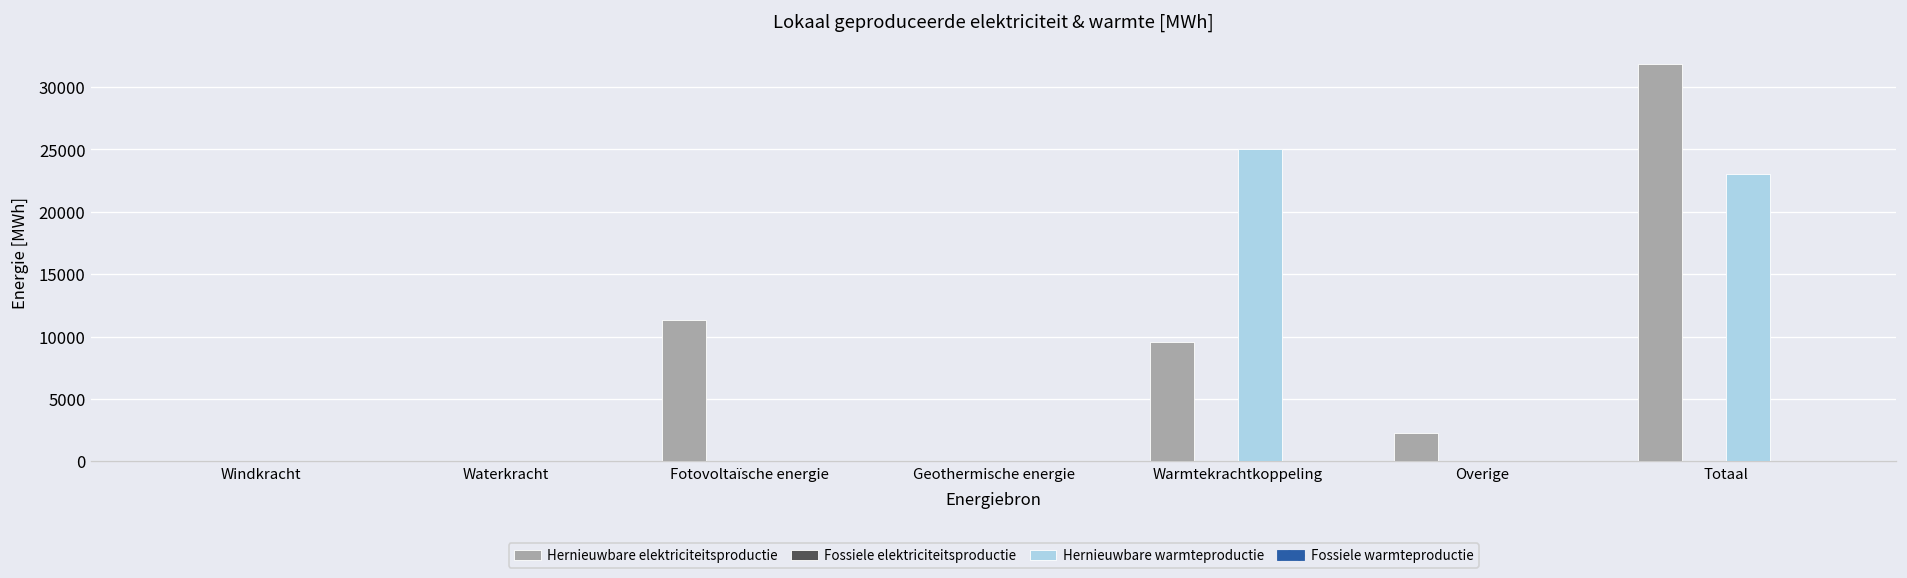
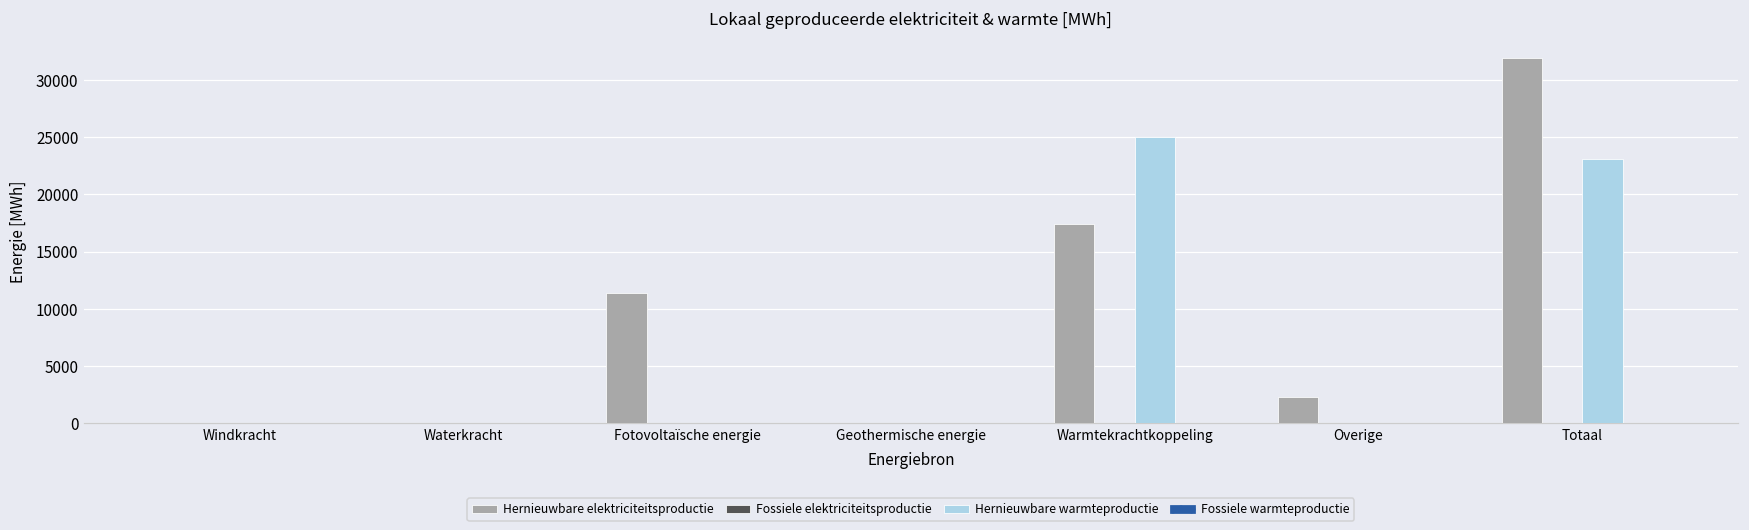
  {
    "Hernieuwbare elektriciteitsproductie": {
      "Windkracht": 0,
      "Waterkracht": 0,
      "Fotovoltaïsche energie": 11400,
      "Geothermische energie": 0,
-     "Warmtekrachtkoppeling": 9600,
+     "Warmtekrachtkoppeling": 17400,
      "Overige": 2300,
      "Totaal": 31900
    },
    "Fossiele elektriciteitsproductie": {
      "Windkracht": 0,
      "Waterkracht": 0,
      "Fotovoltaïsche energie": 0,
      "Geothermische energie": 0,
      "Warmtekrachtkoppeling": 0,
      "Overige": 0,
      "Totaal": 0
    },
    "Hernieuwbare warmteproductie": {
      "Windkracht": 0,
      "Waterkracht": 0,
      "Fotovoltaïsche energie": 0,
      "Geothermische energie": 0,
      "Warmtekrachtkoppeling": 25000,
      "Overige": 0,
      "Totaal": 23100
    },
    "Fossiele warmteproductie": {
      "Windkracht": 0,
      "Waterkracht": 0,
      "Fotovoltaïsche energie": 0,
      "Geothermische energie": 0,
      "Warmtekrachtkoppeling": 0,
      "Overige": 0,
      "Totaal": 0
    }
  }
